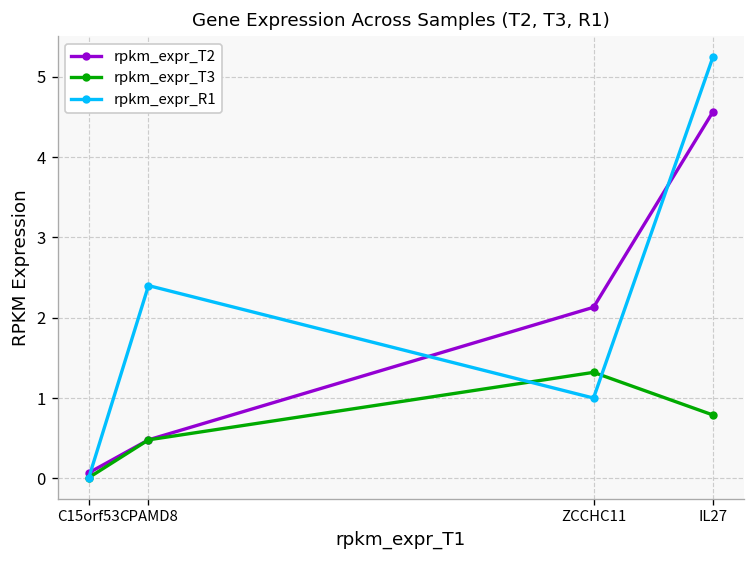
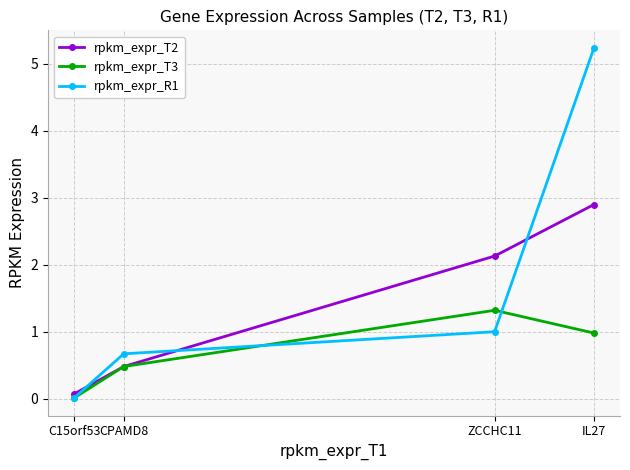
  {
    "rpkm_expr_T2": {
      "C15orf53": 0.1,
      "ZCCHC11": 2.1,
-     "IL27": 4.6
+     "IL27": 2.9
    },
    "rpkm_expr_T3": {
      "ZCCHC11": 1.3,
-     "IL27": 0.8
+     "IL27": 1.0
    },
    "rpkm_expr_R1": {
-     "CPAMD8": 2.4,
+     "CPAMD8": 0.7,
      "ZCCHC11": 1.0,
      "IL27": 5.2
    }
  }
